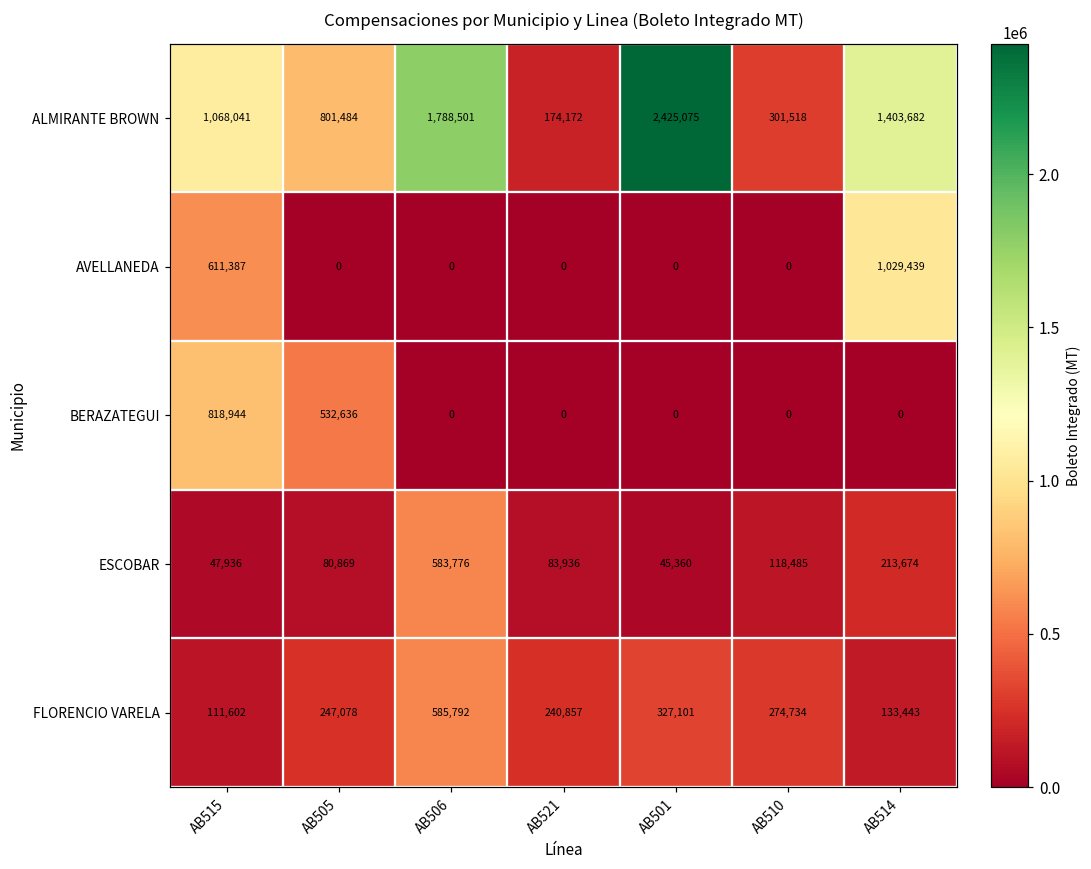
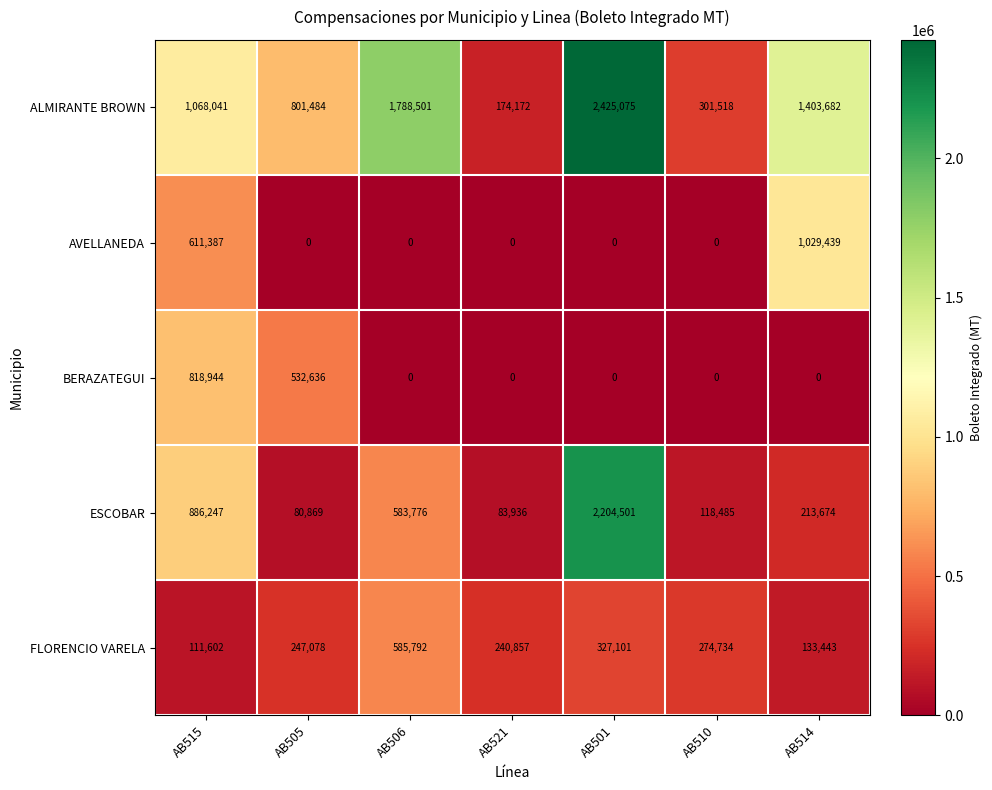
  {
    "ALMIRANTE BROWN": {
      "AB515": "1,068,041",
      "AB505": "801,484",
      "AB506": "1,788,501",
      "AB521": "174,172",
      "AB501": "2,425,075",
      "AB510": "301,518",
      "AB514": "1,403,682"
    },
    "AVELLANEDA": {
      "AB515": "611,387",
      "AB505": "0",
      "AB506": "0",
      "AB521": "0",
      "AB501": "0",
      "AB510": "0",
      "AB514": "1,029,439"
    },
    "BERAZATEGUI": {
      "AB515": "818,944",
      "AB505": "532,636",
      "AB506": "0",
      "AB521": "0",
      "AB501": "0",
      "AB510": "0",
      "AB514": "0"
    },
    "ESCOBAR": {
-     "AB515": "47,936",
+     "AB515": "886,247",
      "AB505": "80,869",
      "AB506": "583,776",
      "AB521": "83,936",
-     "AB501": "45,360",
+     "AB501": "2,204,501",
      "AB510": "118,485",
      "AB514": "213,674"
    },
    "FLORENCIO VARELA": {
      "AB515": "111,602",
      "AB505": "247,078",
      "AB506": "585,792",
      "AB521": "240,857",
      "AB501": "327,101",
      "AB510": "274,734",
      "AB514": "133,443"
    }
  }
